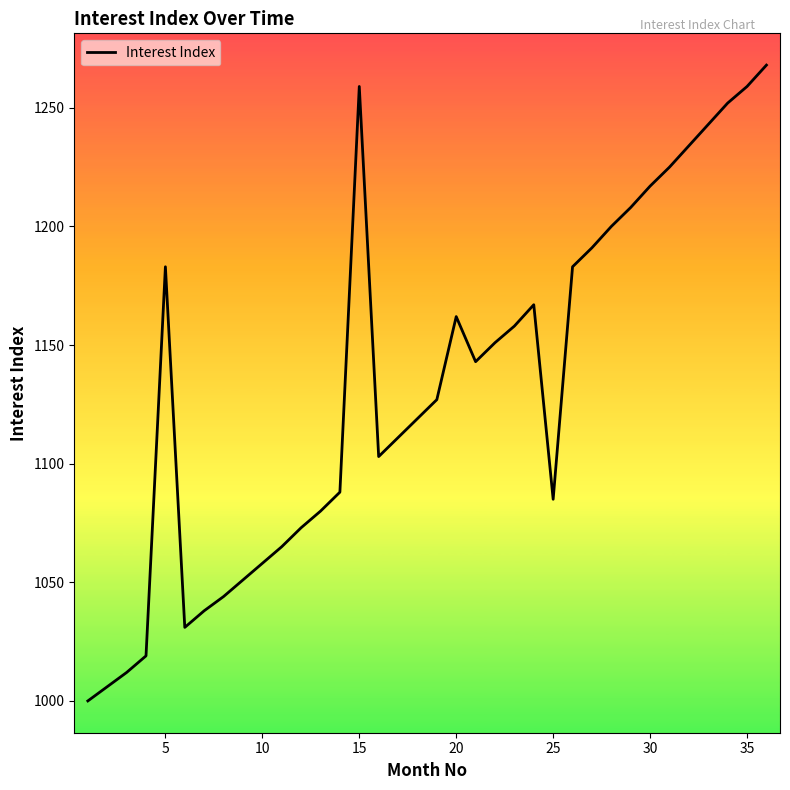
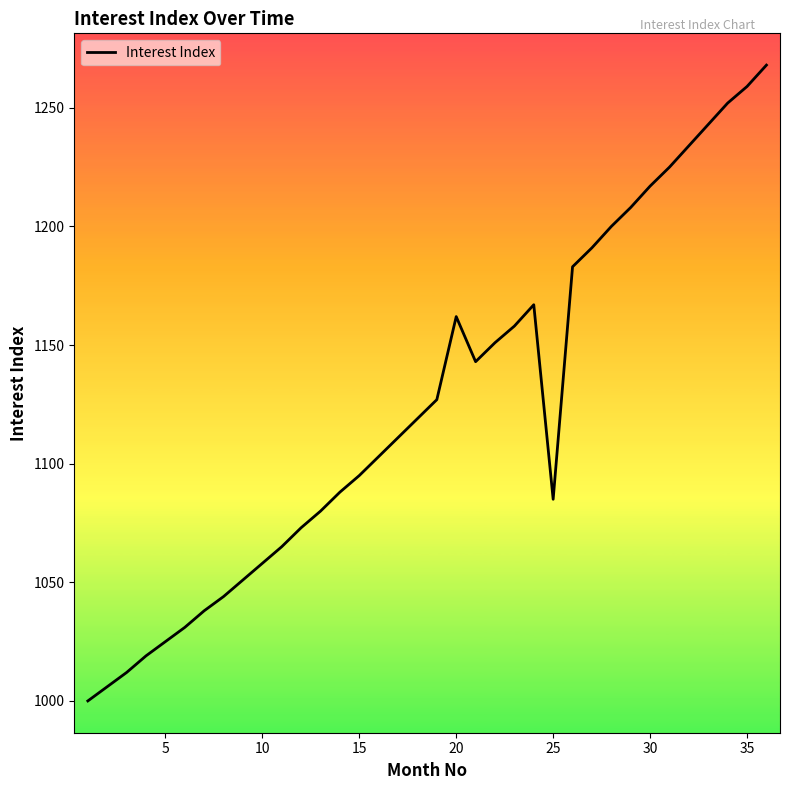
  {
-   "5": 1183,
+   "5": 1025,
    "10": 1058,
-   "15": 1259,
+   "15": 1095,
    "20": 1162,
    "25": 1085,
    "30": 1217,
    "35": 1259
  }
